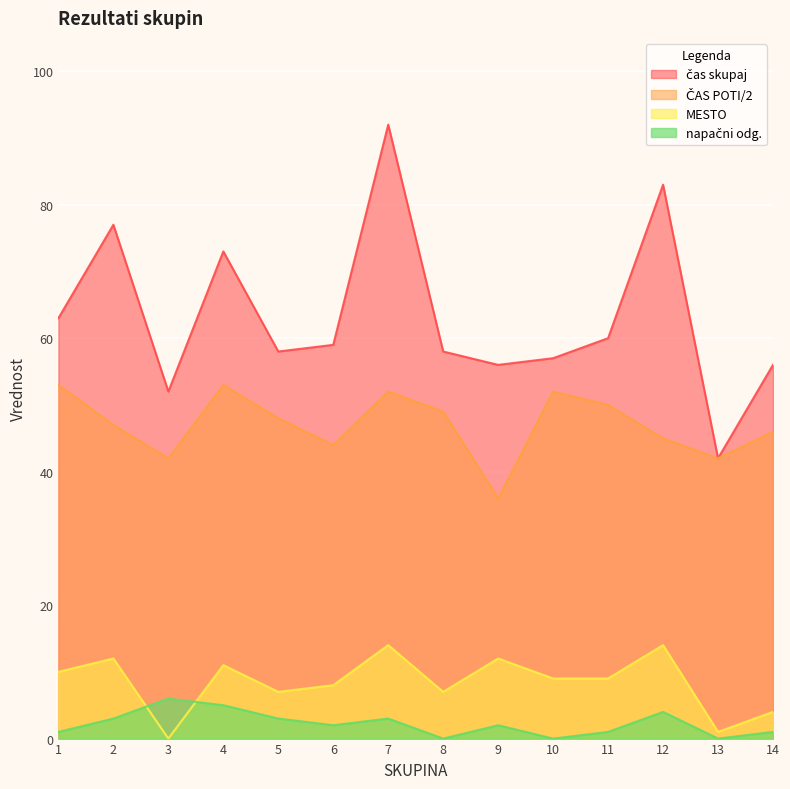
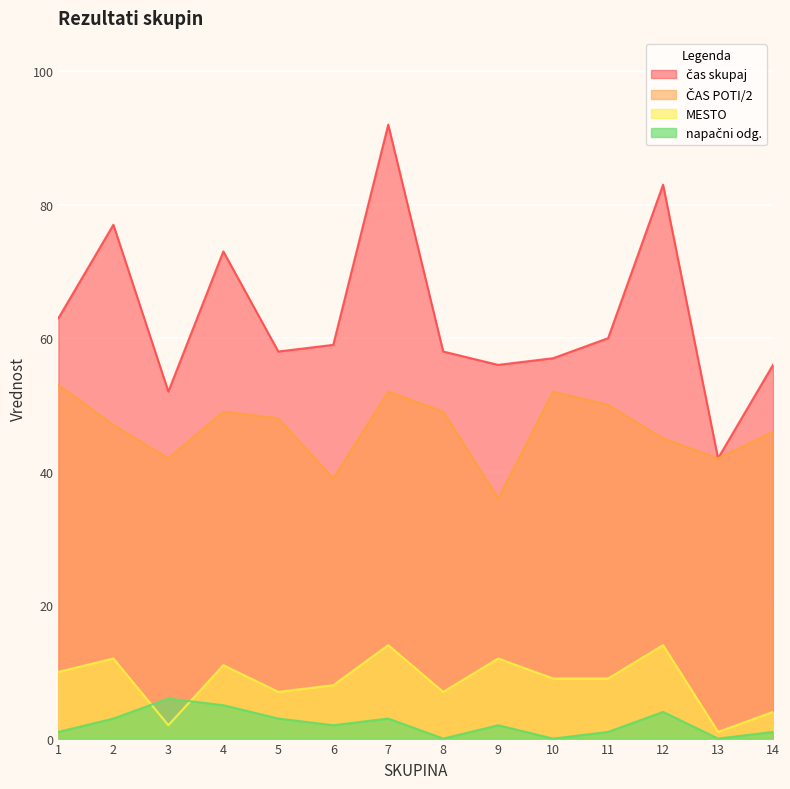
  {
    "čas skupaj": {
      "1": 63,
      "2": 77,
      "3": 52,
      "4": 73,
      "5": 58,
      "6": 59,
      "7": 92,
      "8": 58,
      "9": 56,
      "10": 57,
      "11": 60,
      "12": 83,
      "14": 56
    },
    "ČAS POTI/2": {
      "1": 53,
      "2": 47,
      "3": 42,
-     "4": 53,
+     "4": 49,
      "5": 48,
-     "6": 44,
+     "6": 39,
      "7": 52,
      "8": 49,
      "9": 36,
      "10": 52,
      "11": 50,
      "12": 45,
      "14": 46
    },
    "MESTO": {
      "1": 10,
      "2": 12,
-     "3": 0,
+     "3": 2,
      "4": 11,
      "5": 7,
      "6": 8,
      "7": 14,
      "8": 7,
      "9": 12,
      "10": 9,
      "11": 9,
      "12": 14,
      "13": 1,
      "14": 4
    },
    "napačni odg.": {
      "1": 1,
      "2": 3,
      "3": 6,
      "4": 5,
      "5": 3,
      "6": 2,
      "7": 3,
      "8": 0,
      "9": 2,
      "10": 0,
      "11": 1,
      "12": 4,
      "13": 0,
      "14": 1
    }
  }
